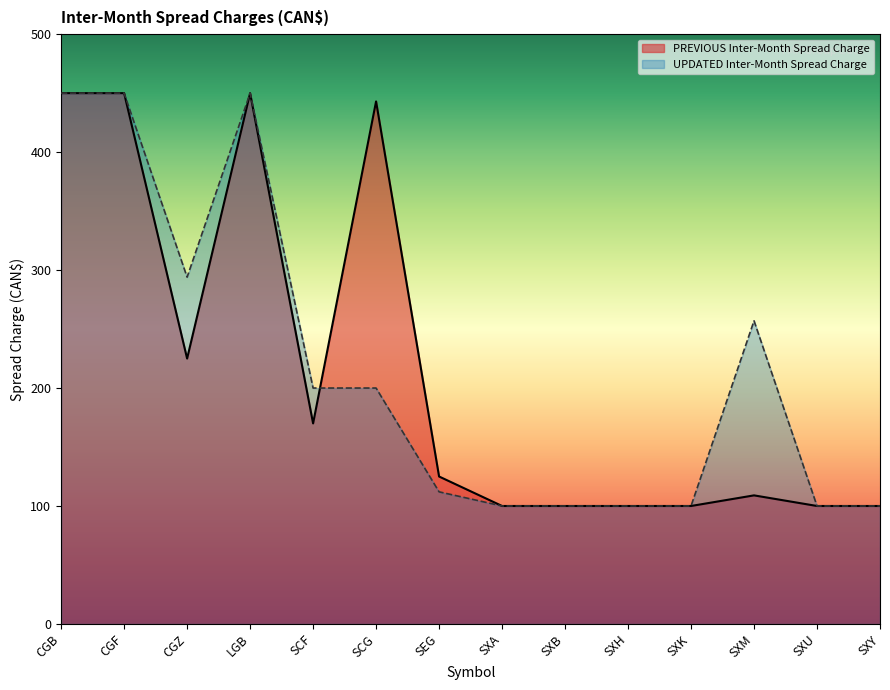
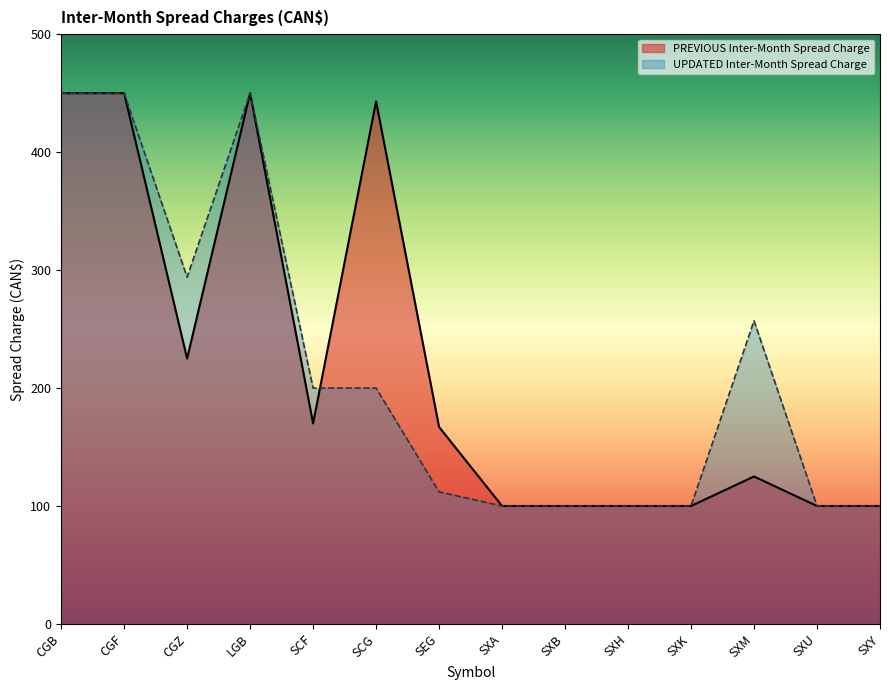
  {
    "PREVIOUS Inter-Month Spread Charge": {
      "CGZ": 225,
      "SCF": 170,
      "SCG": 443,
-     "SEG": 125,
-     "SXM": 109
+     "SEG": 167,
+     "SXM": 125
    },
    "UPDATED Inter-Month Spread Charge": {
      "CGZ": 294,
      "SCF": 200,
      "SCG": 200,
      "SEG": 112,
      "SXM": 257
    }
  }
